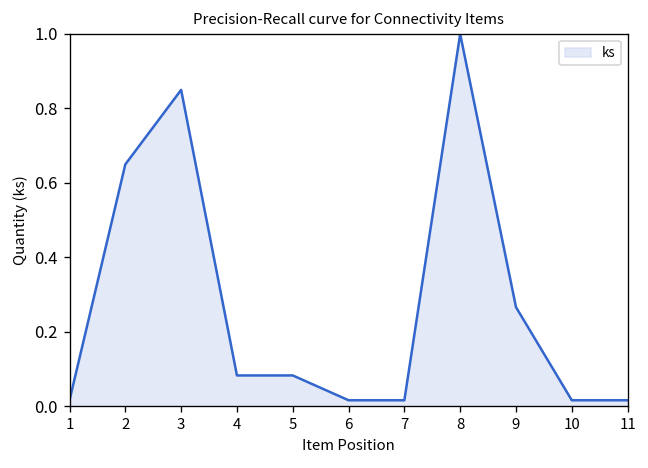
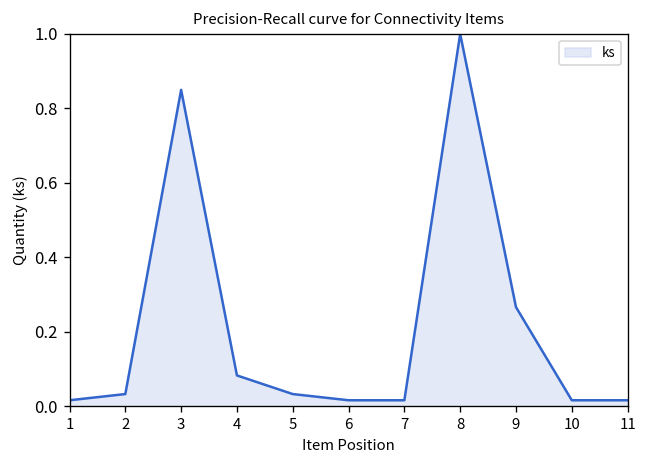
  {
    "1": 0.02,
-   "2": 0.65,
+   "2": 0.03,
    "3": 0.85,
    "4": 0.08,
-   "5": 0.08,
+   "5": 0.03,
    "6": 0.02,
    "7": 0.02,
    "8": 1.00,
    "9": 0.27,
    "10": 0.02,
    "11": 0.02
  }
